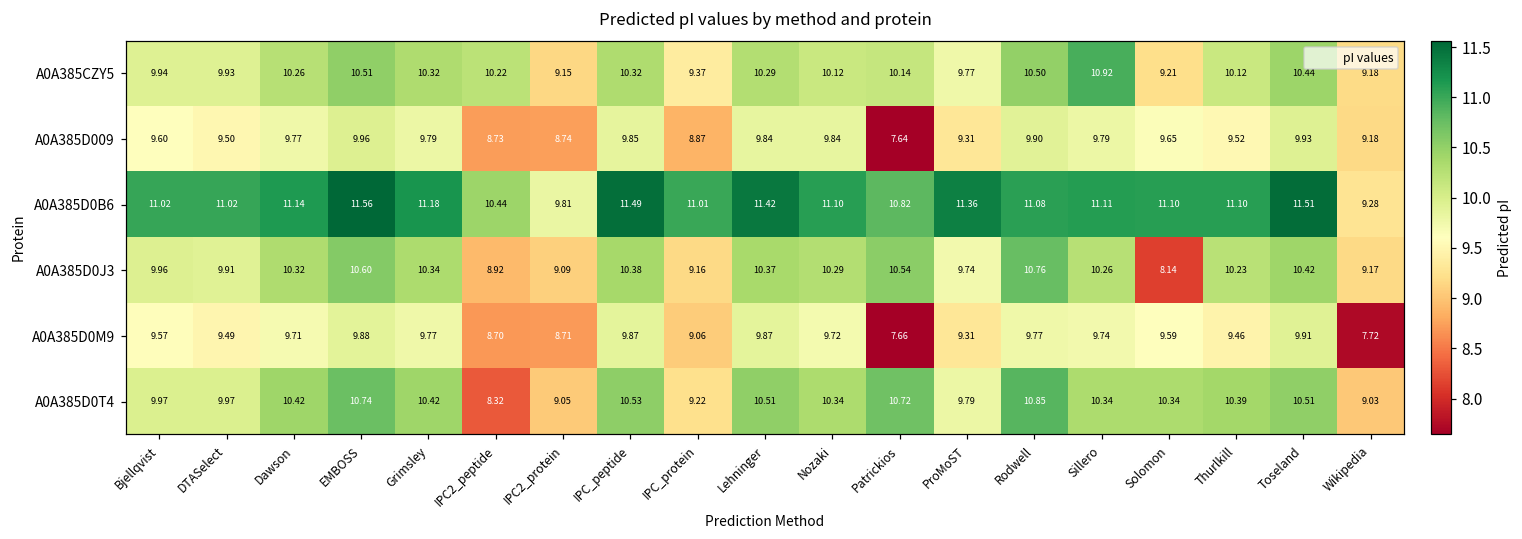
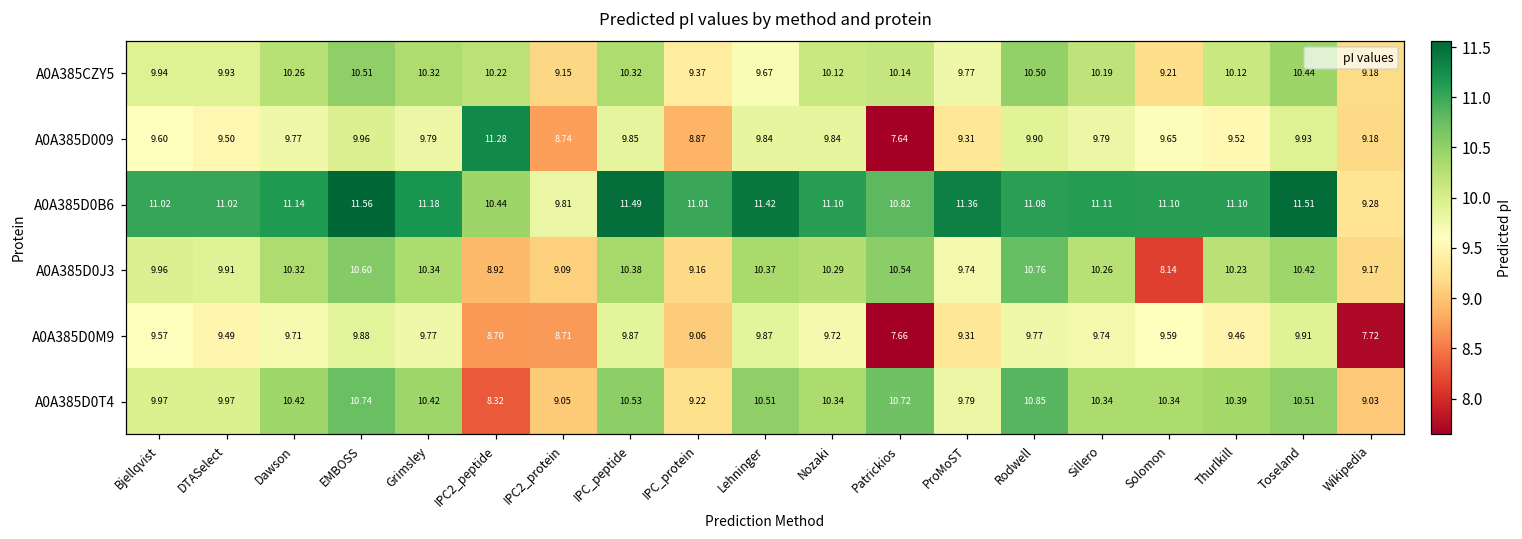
  {
    "A0A385CZY5": {
      "Bjellqvist": 9.94,
      "DTASelect": 9.93,
      "Dawson": 10.26,
      "EMBOSS": 10.51,
      "Grimsley": 10.32,
      "IPC2_peptide": 10.22,
      "IPC2_protein": 9.15,
      "IPC_peptide": 10.32,
      "IPC_protein": 9.37,
-     "Lehninger": 10.29,
+     "Lehninger": 9.67,
      "Nozaki": 10.12,
      "Patrickios": 10.14,
      "ProMoST": 9.77,
      "Rodwell": 10.50,
-     "Sillero": 10.92,
+     "Sillero": 10.19,
      "Solomon": 9.21,
      "Thurlkill": 10.12,
      "Toseland": 10.44,
      "Wikipedia": 9.18
    },
    "A0A385D009": {
      "Bjellqvist": 9.60,
      "DTASelect": 9.50,
      "Dawson": 9.77,
      "EMBOSS": 9.96,
      "Grimsley": 9.79,
-     "IPC2_peptide": 8.73,
+     "IPC2_peptide": 11.28,
      "IPC2_protein": 8.74,
      "IPC_peptide": 9.85,
      "IPC_protein": 8.87,
      "Lehninger": 9.84,
      "Nozaki": 9.84,
      "Patrickios": 7.64,
      "ProMoST": 9.31,
      "Rodwell": 9.90,
      "Sillero": 9.79,
      "Solomon": 9.65,
      "Thurlkill": 9.52,
      "Toseland": 9.93,
      "Wikipedia": 9.18
    },
    "A0A385D0B6": {
      "Bjellqvist": 11.02,
      "DTASelect": 11.02,
      "Dawson": 11.14,
      "EMBOSS": 11.56,
      "Grimsley": 11.18,
      "IPC2_peptide": 10.44,
      "IPC2_protein": 9.81,
      "IPC_peptide": 11.49,
      "IPC_protein": 11.01,
      "Lehninger": 11.42,
      "Nozaki": 11.10,
      "Patrickios": 10.82,
      "ProMoST": 11.36,
      "Rodwell": 11.08,
      "Sillero": 11.11,
      "Solomon": 11.10,
      "Thurlkill": 11.10,
      "Toseland": 11.51,
      "Wikipedia": 9.28
    },
    "A0A385D0J3": {
      "Bjellqvist": 9.96,
      "DTASelect": 9.91,
      "Dawson": 10.32,
      "EMBOSS": 10.60,
      "Grimsley": 10.34,
      "IPC2_peptide": 8.92,
      "IPC2_protein": 9.09,
      "IPC_peptide": 10.38,
      "IPC_protein": 9.16,
      "Lehninger": 10.37,
      "Nozaki": 10.29,
      "Patrickios": 10.54,
      "ProMoST": 9.74,
      "Rodwell": 10.76,
      "Sillero": 10.26,
      "Solomon": 8.14,
      "Thurlkill": 10.23,
      "Toseland": 10.42,
      "Wikipedia": 9.17
    },
    "A0A385D0M9": {
      "Bjellqvist": 9.57,
      "DTASelect": 9.49,
      "Dawson": 9.71,
      "EMBOSS": 9.88,
      "Grimsley": 9.77,
      "IPC2_peptide": 8.70,
      "IPC2_protein": 8.71,
      "IPC_peptide": 9.87,
      "IPC_protein": 9.06,
      "Lehninger": 9.87,
      "Nozaki": 9.72,
      "Patrickios": 7.66,
      "ProMoST": 9.31,
      "Rodwell": 9.77,
      "Sillero": 9.74,
      "Solomon": 9.59,
      "Thurlkill": 9.46,
      "Toseland": 9.91,
      "Wikipedia": 7.72
    },
    "A0A385D0T4": {
      "Bjellqvist": 9.97,
      "DTASelect": 9.97,
      "Dawson": 10.42,
      "EMBOSS": 10.74,
      "Grimsley": 10.42,
      "IPC2_peptide": 8.32,
      "IPC2_protein": 9.05,
      "IPC_peptide": 10.53,
      "IPC_protein": 9.22,
      "Lehninger": 10.51,
      "Nozaki": 10.34,
      "Patrickios": 10.72,
      "ProMoST": 9.79,
      "Rodwell": 10.85,
      "Sillero": 10.34,
      "Solomon": 10.34,
      "Thurlkill": 10.39,
      "Toseland": 10.51,
      "Wikipedia": 9.03
    }
  }
